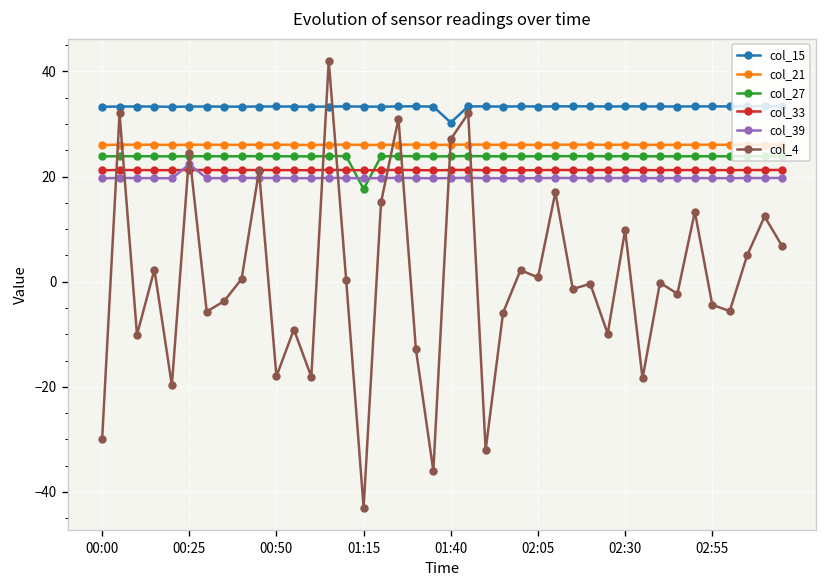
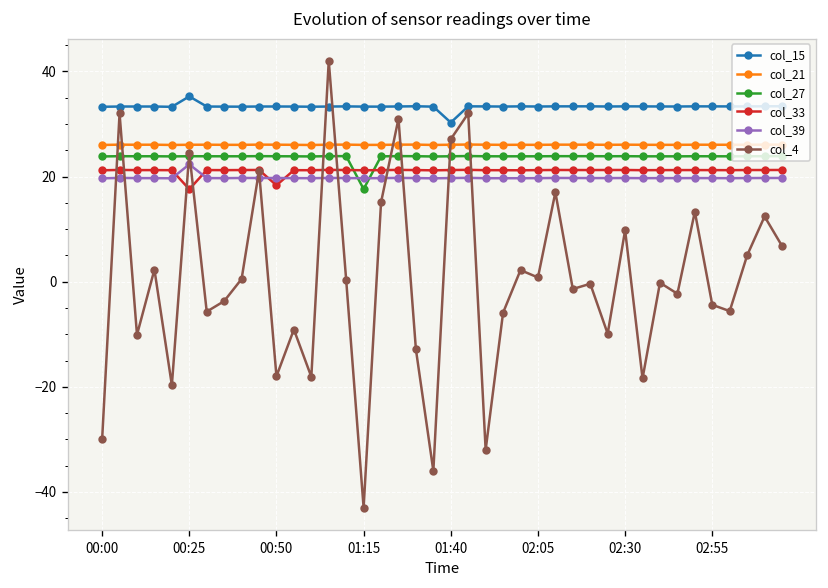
  {
    "col_15": {
      "00:00": 33,
-     "00:25": 33,
+     "00:25": 35,
      "00:50": 33,
      "01:15": 33,
      "01:40": 30,
      "02:05": 33,
      "02:30": 33,
      "02:55": 33
    },
    "col_21": {
      "00:00": 26,
      "00:25": 26,
      "00:50": 26,
      "01:15": 26,
      "01:40": 26,
      "02:05": 26,
      "02:30": 26,
      "02:55": 26
    },
    "col_27": {
      "00:00": 24,
      "00:25": 24,
      "00:50": 24,
      "01:15": 18,
      "01:40": 24,
      "02:05": 24,
      "02:30": 24,
      "02:55": 24
    },
    "col_33": {
      "00:00": 21,
-     "00:25": 21,
-     "00:50": 21,
+     "00:25": 18,
+     "00:50": 18,
      "01:15": 21,
      "01:40": 21,
      "02:05": 21,
      "02:30": 21,
      "02:55": 21
    },
    "col_39": {
      "00:00": 20,
      "00:25": 22,
      "00:50": 20,
      "01:15": 20,
      "01:40": 20,
      "02:05": 20,
      "02:30": 20,
      "02:55": 20
    },
    "col_4": {
      "00:00": -30,
      "00:25": 25,
      "00:50": -18,
      "01:15": -43,
      "01:40": 27,
      "02:05": 1,
      "02:30": 10,
      "02:55": -4
    }
  }
